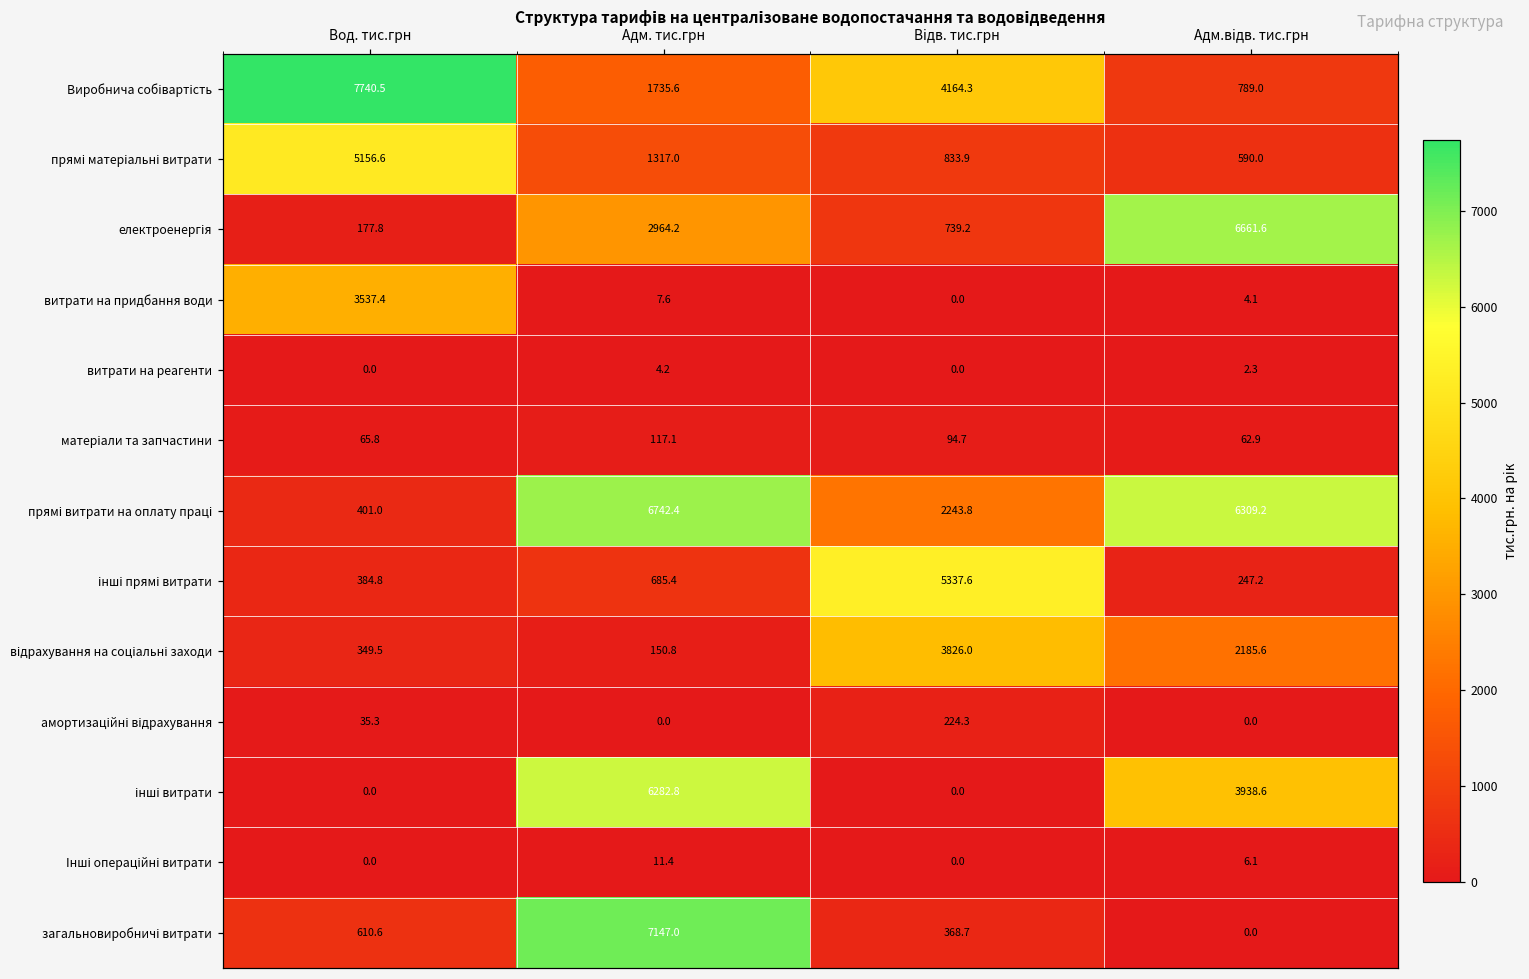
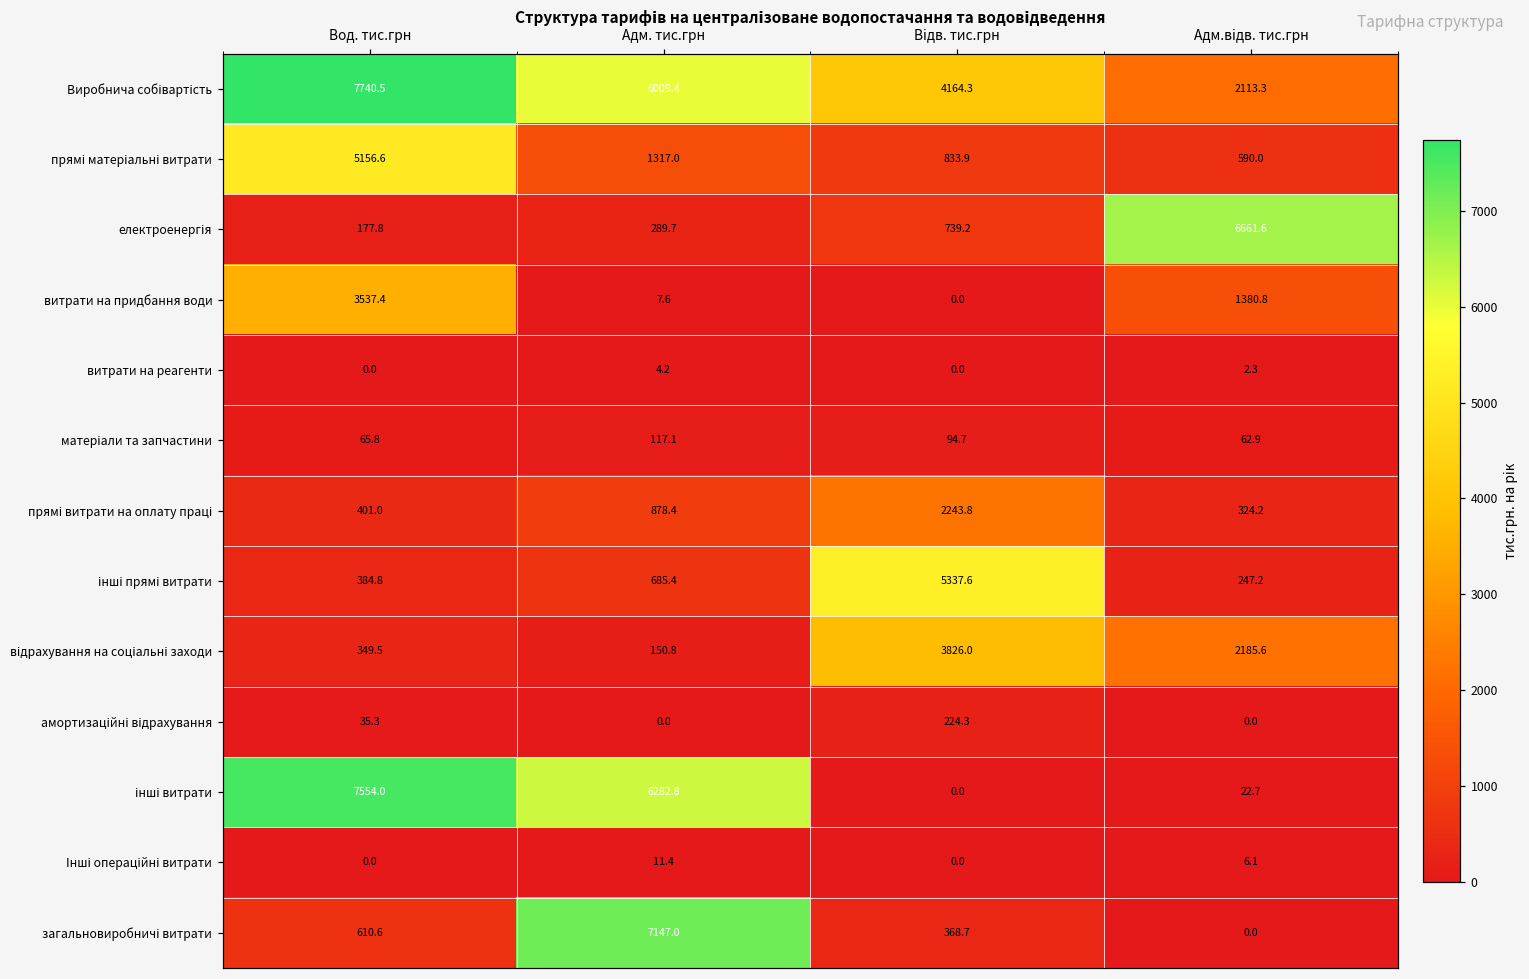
  {
    "Виробнича собівартість": {
      "Вод. тис.грн": 7740.5,
-     "Адм. тис.грн": 1735.6,
+     "Адм. тис.грн": 6009.4,
      "Відв. тис.грн": 4164.3,
-     "Адм.відв. тис.грн": 789.0
+     "Адм.відв. тис.грн": 2113.3
    },
    "прямі матеріальні витрати": {
      "Вод. тис.грн": 5156.6,
      "Адм. тис.грн": 1317.0,
      "Відв. тис.грн": 833.9,
      "Адм.відв. тис.грн": 590.0
    },
    "електроенергія": {
      "Вод. тис.грн": 177.8,
-     "Адм. тис.грн": 2964.2,
+     "Адм. тис.грн": 289.7,
      "Відв. тис.грн": 739.2,
      "Адм.відв. тис.грн": 6661.6
    },
    "витрати на придбання води": {
      "Вод. тис.грн": 3537.4,
      "Адм. тис.грн": 7.6,
      "Відв. тис.грн": 0.0,
-     "Адм.відв. тис.грн": 4.1
+     "Адм.відв. тис.грн": 1380.8
    },
    "витрати на реагенти": {
      "Вод. тис.грн": 0.0,
      "Адм. тис.грн": 4.2,
      "Відв. тис.грн": 0.0,
      "Адм.відв. тис.грн": 2.3
    },
    "матеріали та запчастини": {
      "Вод. тис.грн": 65.8,
      "Адм. тис.грн": 117.1,
      "Відв. тис.грн": 94.7,
      "Адм.відв. тис.грн": 62.9
    },
    "прямі витрати на оплату праці": {
      "Вод. тис.грн": 401.0,
-     "Адм. тис.грн": 6742.4,
+     "Адм. тис.грн": 878.4,
      "Відв. тис.грн": 2243.8,
-     "Адм.відв. тис.грн": 6309.2
+     "Адм.відв. тис.грн": 324.2
    },
    "інші прямі витрати": {
      "Вод. тис.грн": 384.8,
      "Адм. тис.грн": 685.4,
      "Відв. тис.грн": 5337.6,
      "Адм.відв. тис.грн": 247.2
    },
    "відрахування на соціальні заходи": {
      "Вод. тис.грн": 349.5,
      "Адм. тис.грн": 150.8,
      "Відв. тис.грн": 3826.0,
      "Адм.відв. тис.грн": 2185.6
    },
    "амортизаційні відрахування": {
      "Вод. тис.грн": 35.3,
      "Адм. тис.грн": 0.0,
      "Відв. тис.грн": 224.3,
      "Адм.відв. тис.грн": 0.0
    },
    "інші витрати": {
-     "Вод. тис.грн": 0.0,
+     "Вод. тис.грн": 7554.0,
      "Адм. тис.грн": 6282.8,
      "Відв. тис.грн": 0.0,
-     "Адм.відв. тис.грн": 3938.6
+     "Адм.відв. тис.грн": 22.7
    },
    "Інші операційні витрати": {
      "Вод. тис.грн": 0.0,
      "Адм. тис.грн": 11.4,
      "Відв. тис.грн": 0.0,
      "Адм.відв. тис.грн": 6.1
    },
    "загальновиробничі витрати": {
      "Вод. тис.грн": 610.6,
      "Адм. тис.грн": 7147.0,
      "Відв. тис.грн": 368.7,
      "Адм.відв. тис.грн": 0.0
    }
  }
